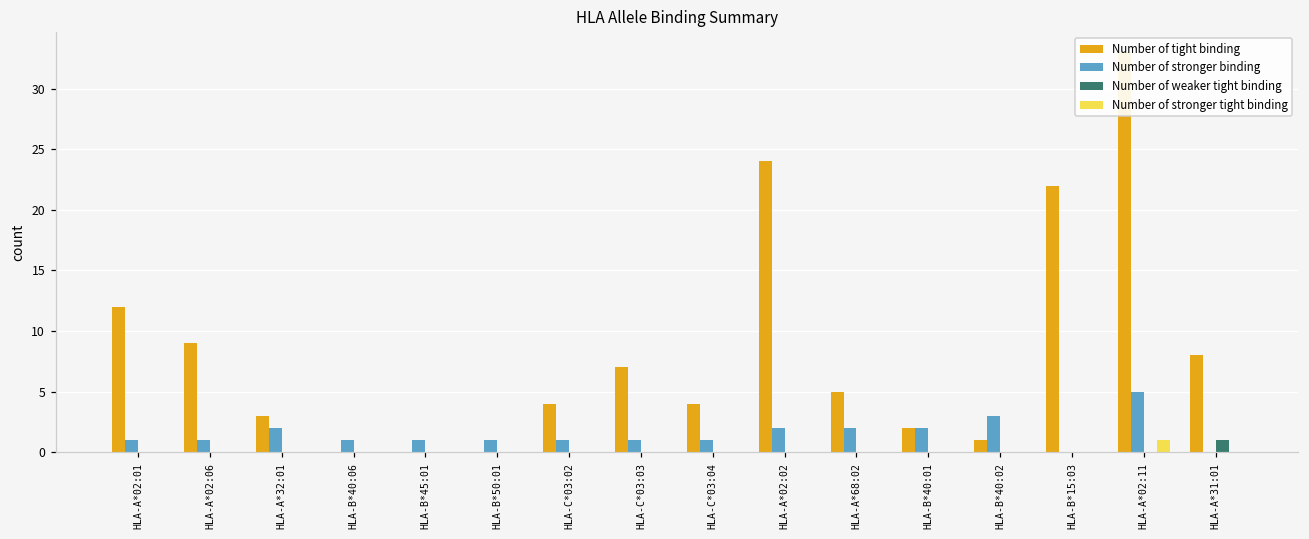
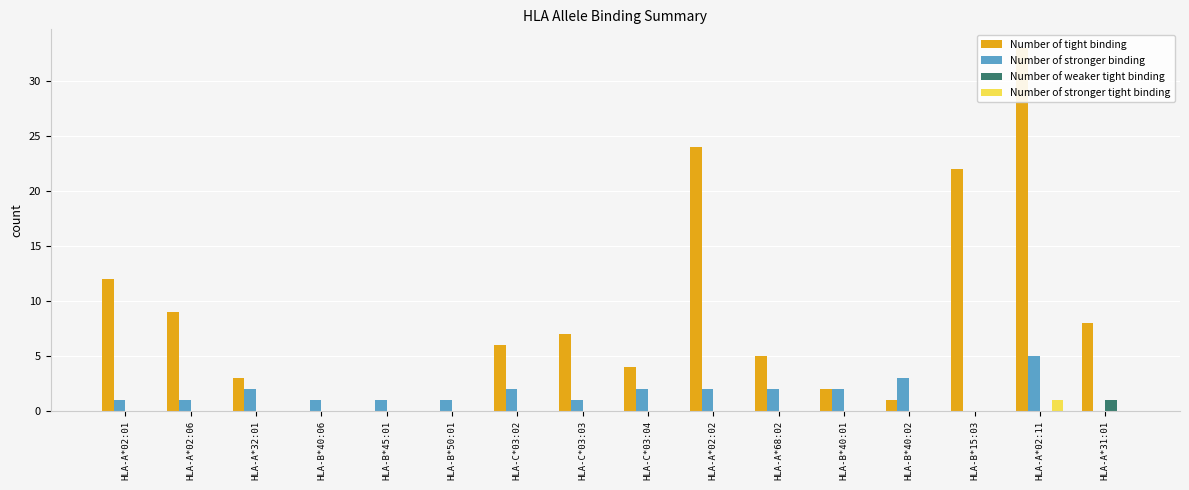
  {
    "Number of tight binding": {
      "HLA-A*02:01": 12,
      "HLA-A*02:06": 9,
      "HLA-A*32:01": 3,
      "HLA-B*40:06": 0,
      "HLA-B*45:01": 0,
      "HLA-B*50:01": 0,
-     "HLA-C*03:02": 4,
+     "HLA-C*03:02": 6,
      "HLA-C*03:03": 7,
      "HLA-C*03:04": 4,
      "HLA-A*02:02": 24,
      "HLA-A*68:02": 5,
      "HLA-B*40:01": 2,
      "HLA-B*40:02": 1,
      "HLA-B*15:03": 22,
      "HLA-A*31:01": 8
    },
    "Number of stronger binding": {
      "HLA-A*02:01": 1,
      "HLA-A*02:06": 1,
      "HLA-A*32:01": 2,
      "HLA-B*40:06": 1,
      "HLA-B*45:01": 1,
      "HLA-B*50:01": 1,
-     "HLA-C*03:02": 1,
+     "HLA-C*03:02": 2,
      "HLA-C*03:03": 1,
-     "HLA-C*03:04": 1,
+     "HLA-C*03:04": 2,
      "HLA-A*02:02": 2,
      "HLA-A*68:02": 2,
      "HLA-B*40:01": 2,
      "HLA-B*40:02": 3,
      "HLA-B*15:03": 0,
      "HLA-A*02:11": 5,
      "HLA-A*31:01": 0
    },
    "Number of weaker tight binding": {
      "HLA-A*02:01": 0,
      "HLA-A*02:06": 0,
      "HLA-A*32:01": 0,
      "HLA-B*40:06": 0,
      "HLA-B*45:01": 0,
      "HLA-B*50:01": 0,
      "HLA-C*03:02": 0,
      "HLA-C*03:03": 0,
      "HLA-C*03:04": 0,
      "HLA-A*02:02": 0,
      "HLA-A*68:02": 0,
      "HLA-B*40:01": 0,
      "HLA-B*40:02": 0,
      "HLA-B*15:03": 0,
      "HLA-A*02:11": 0,
      "HLA-A*31:01": 1
    },
    "Number of stronger tight binding": {
      "HLA-A*02:01": 0,
      "HLA-A*02:06": 0,
      "HLA-A*32:01": 0,
      "HLA-B*40:06": 0,
      "HLA-B*45:01": 0,
      "HLA-B*50:01": 0,
      "HLA-C*03:02": 0,
      "HLA-C*03:03": 0,
      "HLA-C*03:04": 0,
      "HLA-A*02:02": 0,
      "HLA-A*68:02": 0,
      "HLA-B*40:01": 0,
      "HLA-B*40:02": 0,
      "HLA-B*15:03": 0,
      "HLA-A*02:11": 1,
      "HLA-A*31:01": 0
    }
  }
